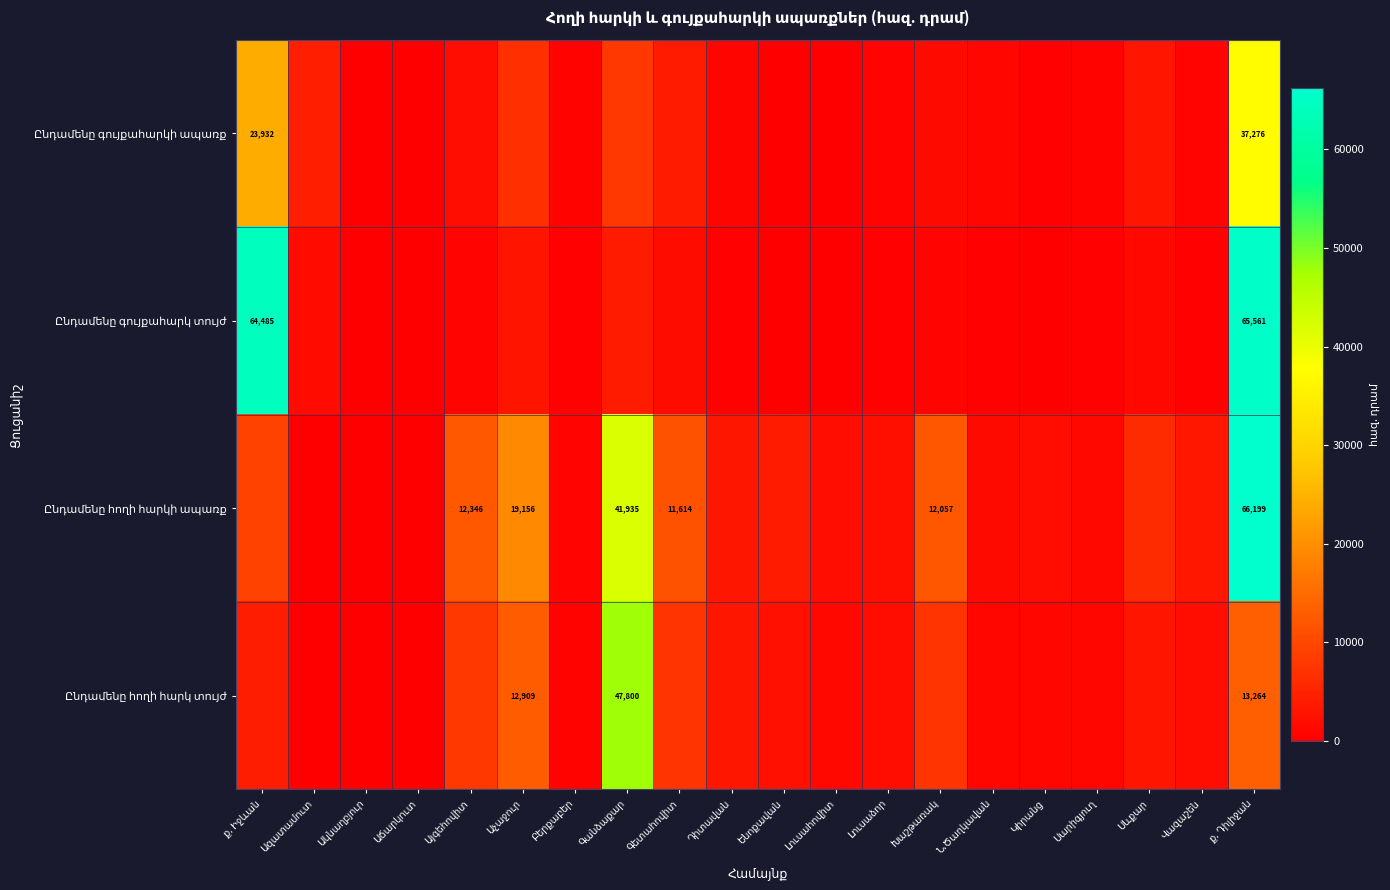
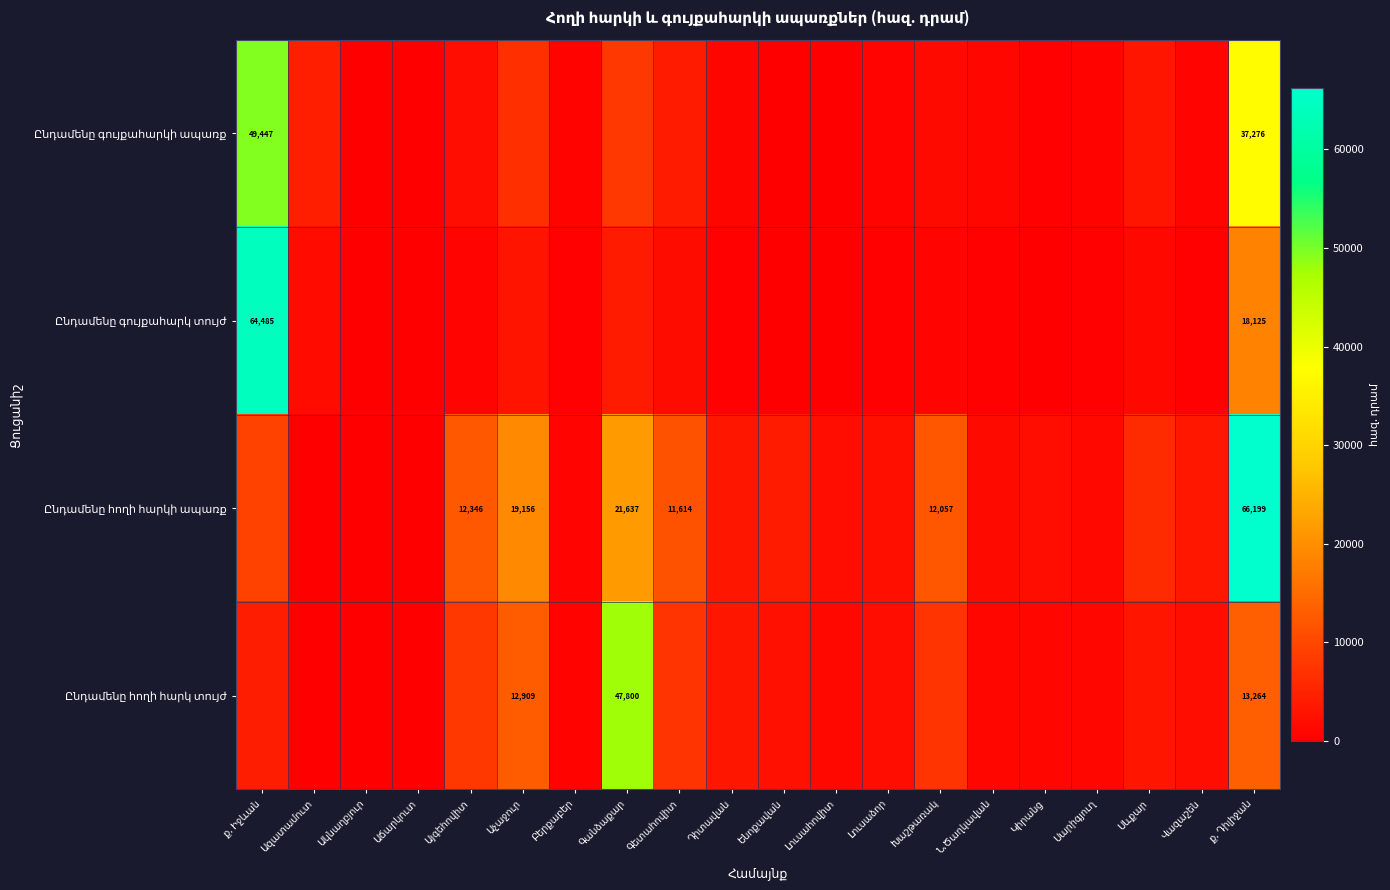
  {
    "Ընդամենը գույքահարկի ապառք": {
-     "ք. Իջևան": "23,932",
+     "ք. Իջևան": "49,447",
      "ք. Դիլիջան": "37,276"
    },
    "Ընդամենը գույքահարկ տույժ": {
      "ք. Իջևան": "64,485",
-     "ք. Դիլիջան": "65,561"
+     "ք. Դիլիջան": "18,125"
    },
    "Ընդամենը հողի հարկի ապառք": {
      "Այգեհովիտ": "12,346",
      "Աչաջուր": "19,156",
-     "Գանձաքար": "41,935",
+     "Գանձաքար": "21,637",
      "Գետահովիտ": "11,614",
      "Խաշթառակ": "12,057",
      "ք. Դիլիջան": "66,199"
    },
    "Ընդամենը հողի հարկ տույժ": {
      "Աչաջուր": "12,909",
      "Գանձաքար": "47,800",
      "ք. Դիլիջան": "13,264"
    }
  }
